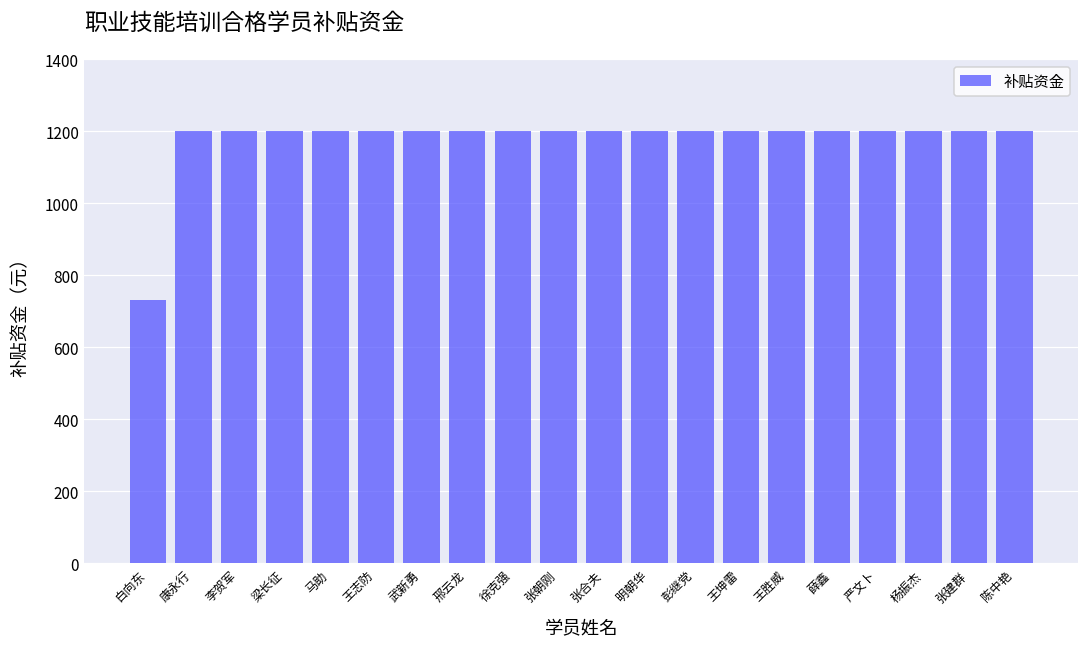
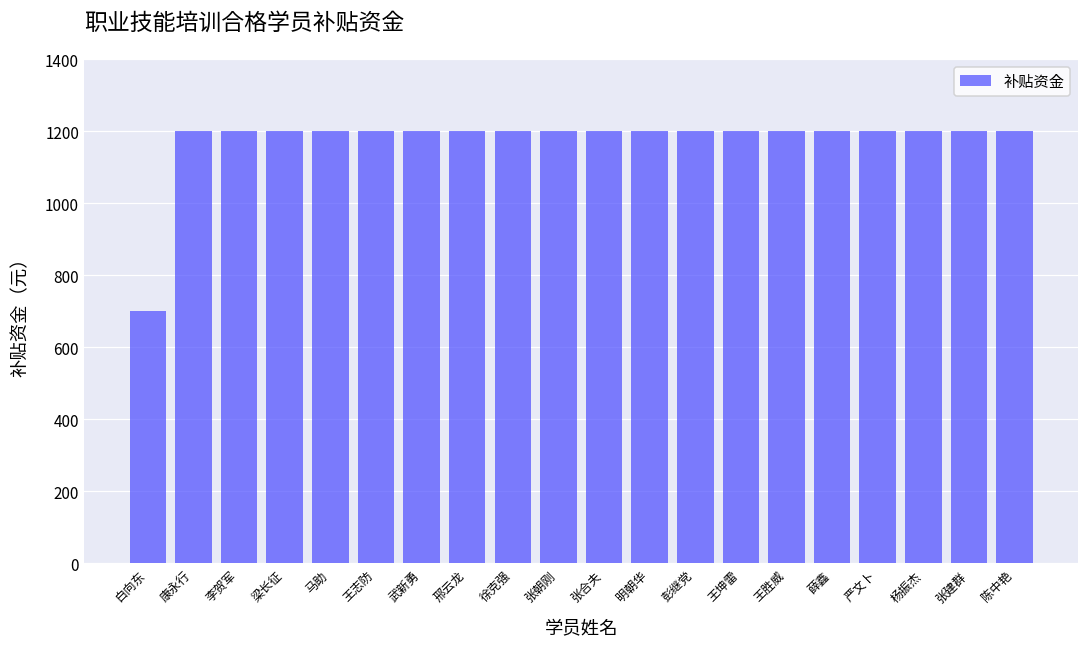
  {
-   "白向东": 730,
+   "白向东": 700,
    "康永行": 1200,
    "李贺军": 1200,
    "梁长征": 1200,
    "马助": 1200,
    "王志防": 1200,
    "武新勇": 1200,
    "邢云龙": 1200,
    "徐克强": 1200,
    "张朝刚": 1200,
    "张合夫": 1200,
    "明朝华": 1200,
    "彭继党": 1200,
    "王坤雷": 1200,
    "王胜威": 1200,
    "薛鑫": 1200,
    "严文卜": 1200,
    "杨振杰": 1200,
    "张建群": 1200,
    "陈中艳": 1200
  }
